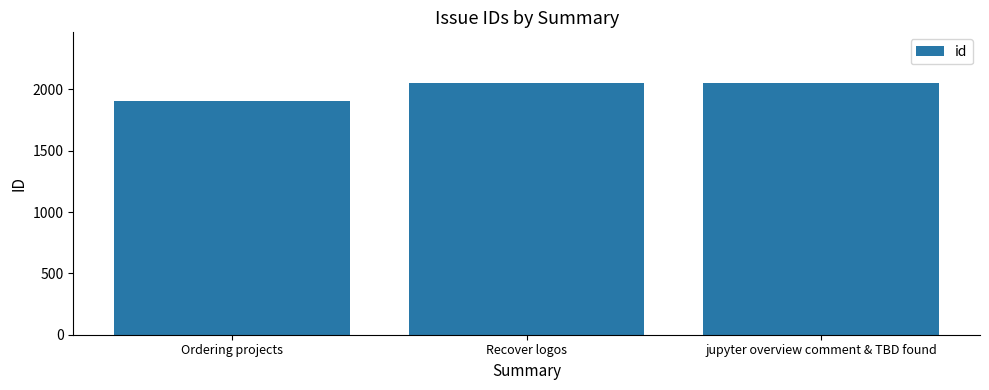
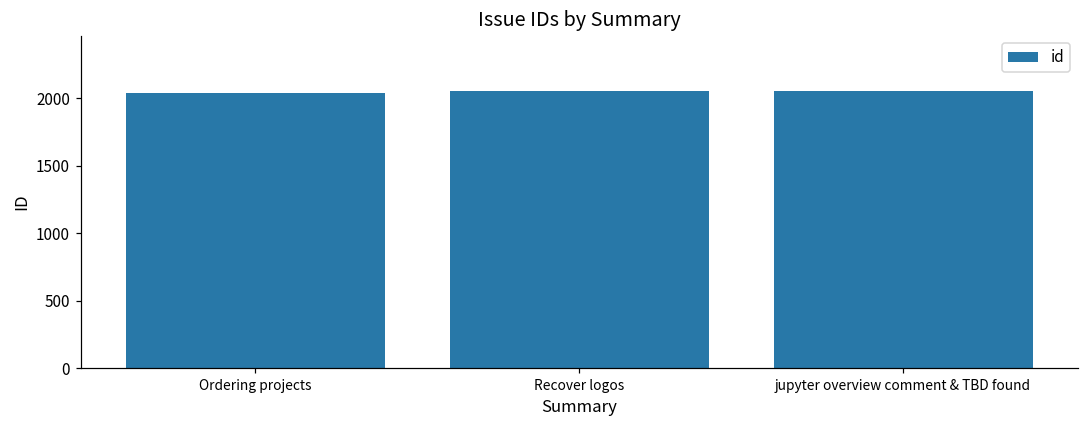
  {
-   "Ordering projects": 1910,
+   "Ordering projects": 2040,
    "Recover logos": 2050,
    "jupyter overview comment & TBD found": 2060
  }
